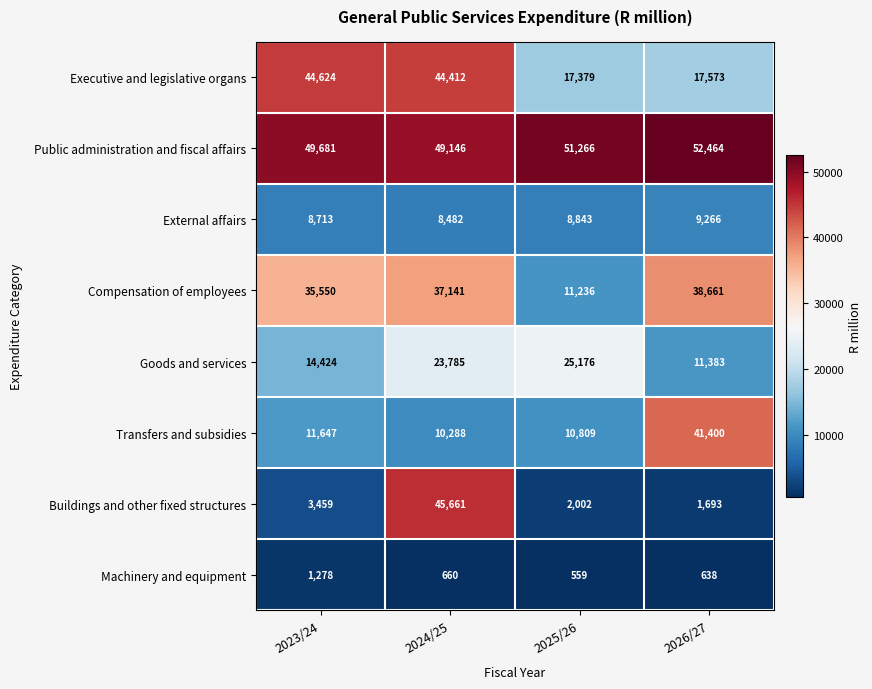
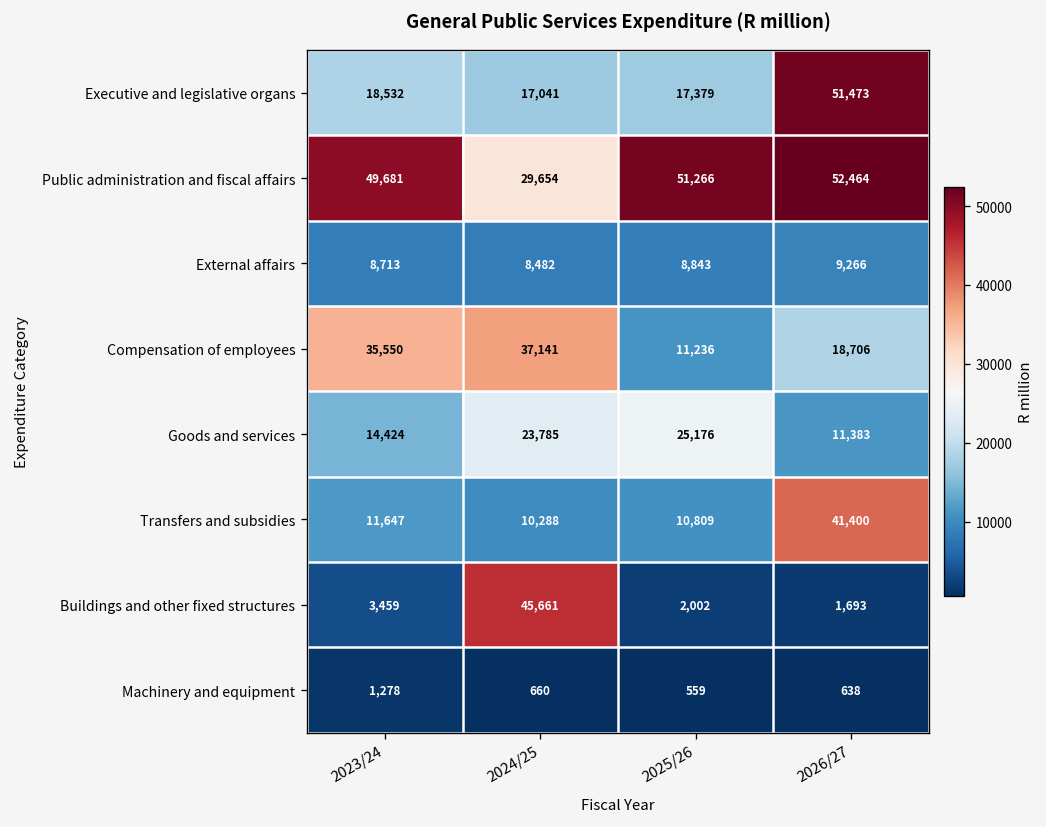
  {
    "Executive and legislative organs": {
-     "2023/24": "44,624",
-     "2024/25": "44,412",
+     "2023/24": "18,532",
+     "2024/25": "17,041",
      "2025/26": "17,379",
-     "2026/27": "17,573"
+     "2026/27": "51,473"
    },
    "Public administration and fiscal affairs": {
      "2023/24": "49,681",
-     "2024/25": "49,146",
+     "2024/25": "29,654",
      "2025/26": "51,266",
      "2026/27": "52,464"
    },
    "External affairs": {
      "2023/24": "8,713",
      "2024/25": "8,482",
      "2025/26": "8,843",
      "2026/27": "9,266"
    },
    "Compensation of employees": {
      "2023/24": "35,550",
      "2024/25": "37,141",
      "2025/26": "11,236",
-     "2026/27": "38,661"
+     "2026/27": "18,706"
    },
    "Goods and services": {
      "2023/24": "14,424",
      "2024/25": "23,785",
      "2025/26": "25,176",
      "2026/27": "11,383"
    },
    "Transfers and subsidies": {
      "2023/24": "11,647",
      "2024/25": "10,288",
      "2025/26": "10,809",
      "2026/27": "41,400"
    },
    "Buildings and other fixed structures": {
      "2023/24": "3,459",
      "2024/25": "45,661",
      "2025/26": "2,002",
      "2026/27": "1,693"
    },
    "Machinery and equipment": {
      "2023/24": "1,278",
      "2024/25": "660",
      "2025/26": "559",
      "2026/27": "638"
    }
  }
